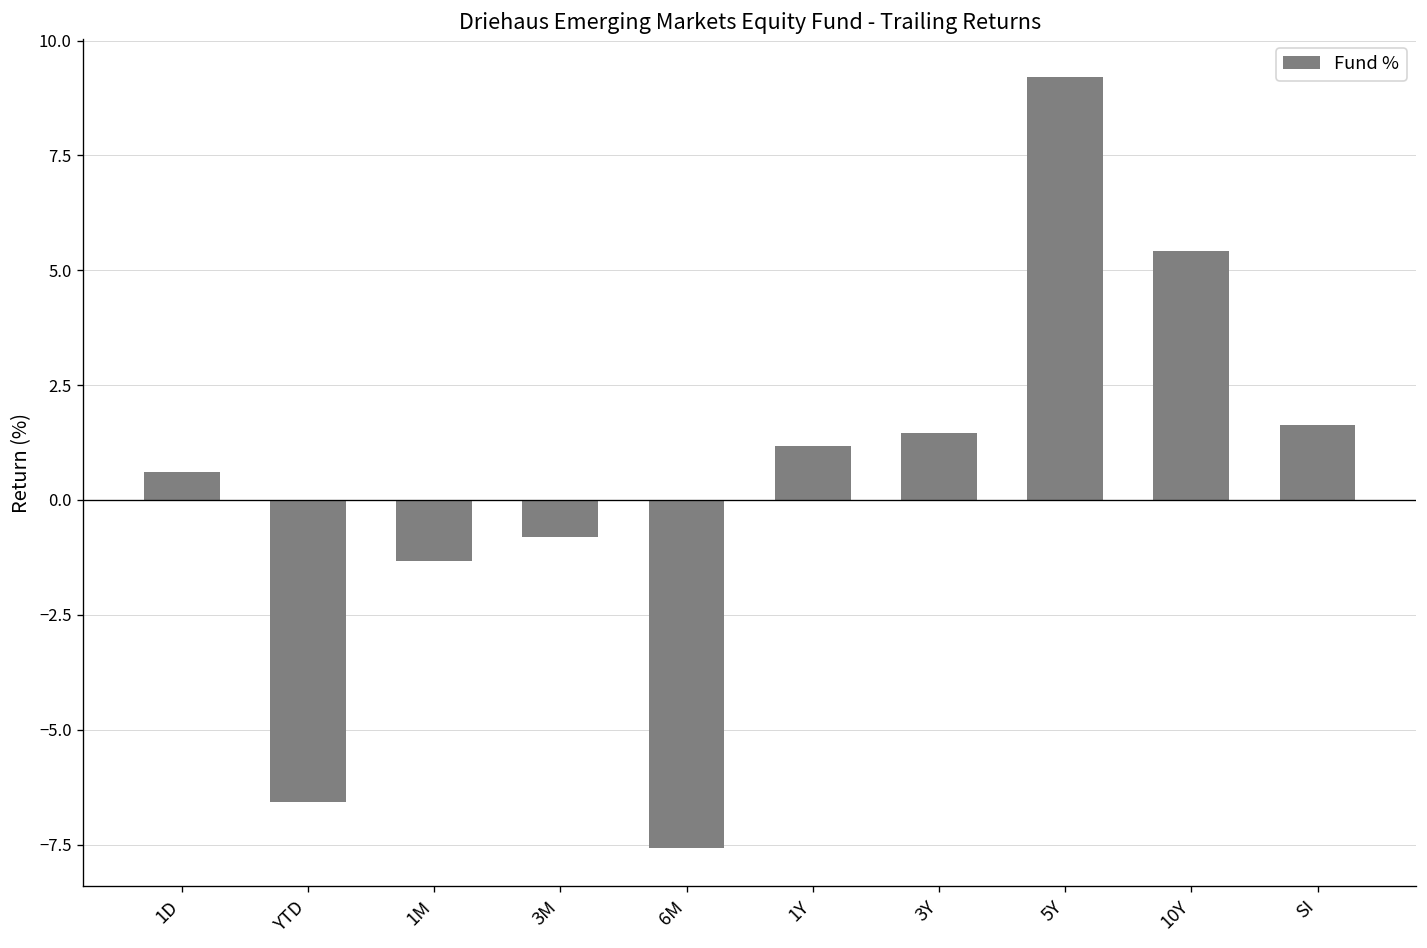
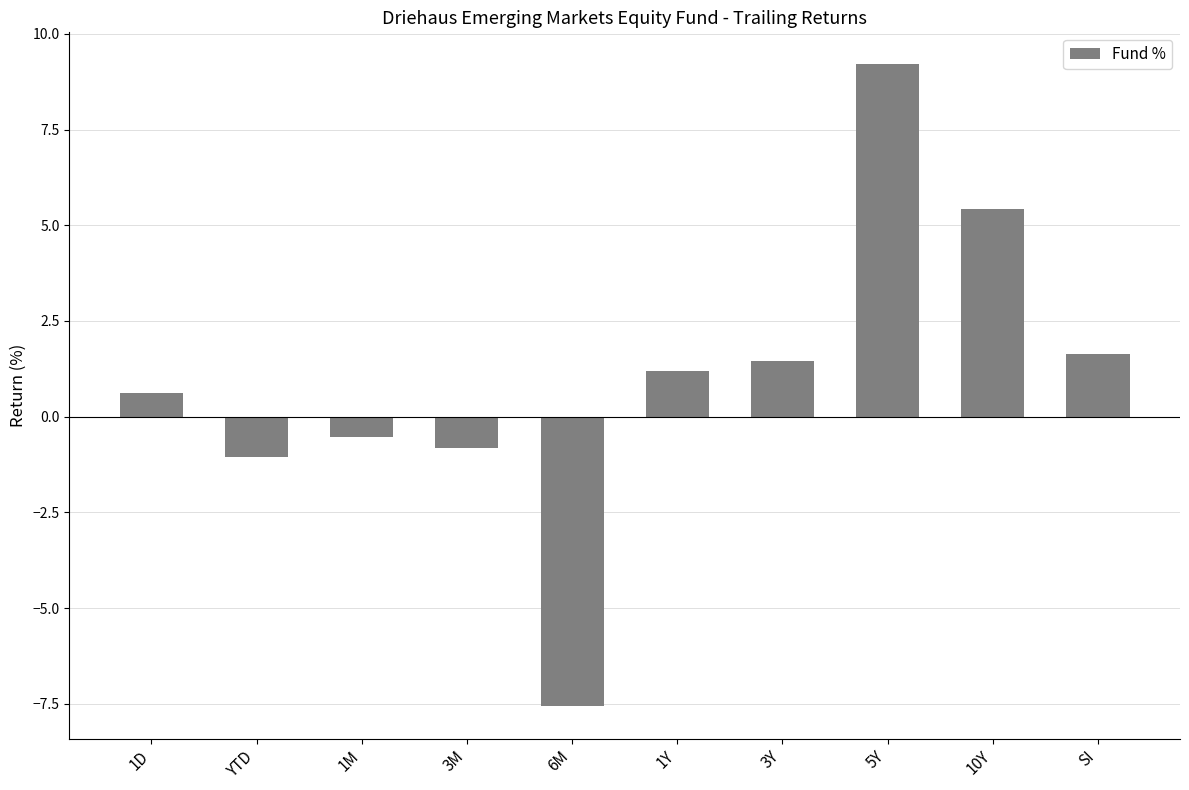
  {
    "1D": 0.6,
-   "YTD": -6.6,
-   "1M": -1.3,
+   "YTD": -1.1,
+   "1M": -0.5,
    "3M": -0.8,
    "6M": -7.6,
    "1Y": 1.2,
    "3Y": 1.5,
    "5Y": 9.2,
    "10Y": 5.4,
    "SI": 1.6
  }
